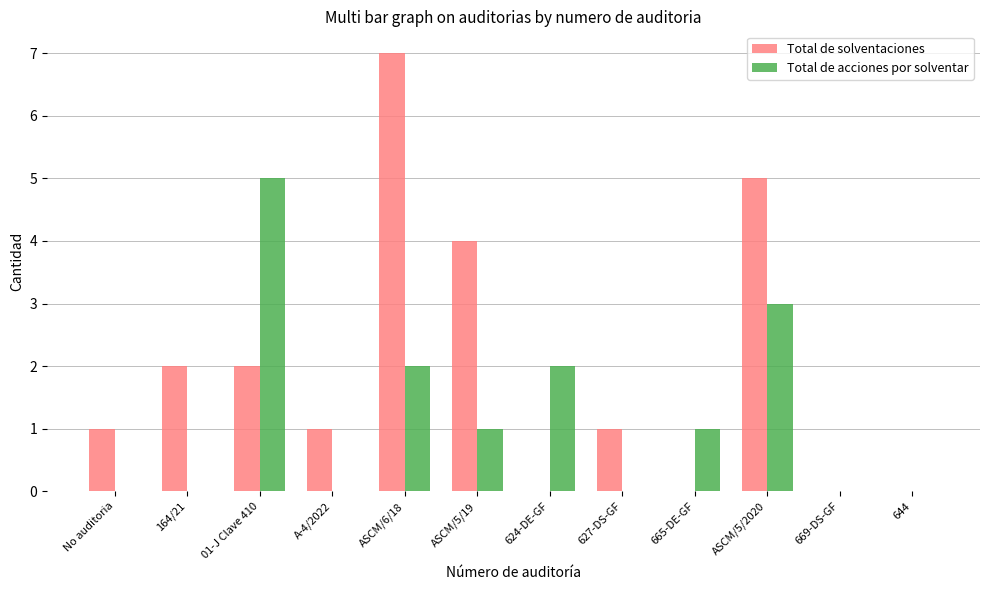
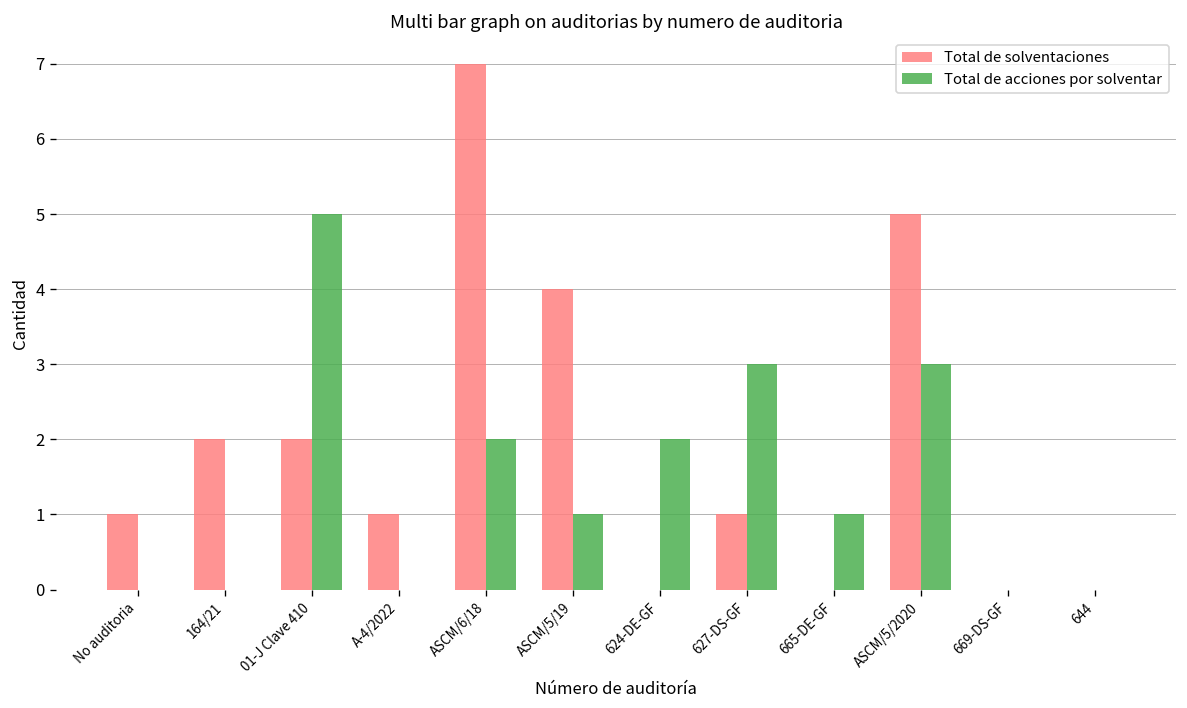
  {
    "Total de solventaciones": {
      "No auditoria": 1,
      "164/21": 2,
      "01-J Clave 410": 2,
      "A-4/2022": 1,
      "ASCM/6/18": 7,
      "ASCM/5/19": 4,
      "624-DE-GF": 0,
      "627-DS-GF": 1,
      "665-DE-GF": 0,
      "ASCM/5/2020": 5,
      "669-DS-GF": 0,
      "644": 0
    },
    "Total de acciones por solventar": {
      "No auditoria": 0,
      "164/21": 0,
      "01-J Clave 410": 5,
      "A-4/2022": 0,
      "ASCM/6/18": 2,
      "ASCM/5/19": 1,
      "624-DE-GF": 2,
-     "627-DS-GF": 0,
+     "627-DS-GF": 3,
      "665-DE-GF": 1,
      "ASCM/5/2020": 3,
      "669-DS-GF": 0,
      "644": 0
    }
  }
